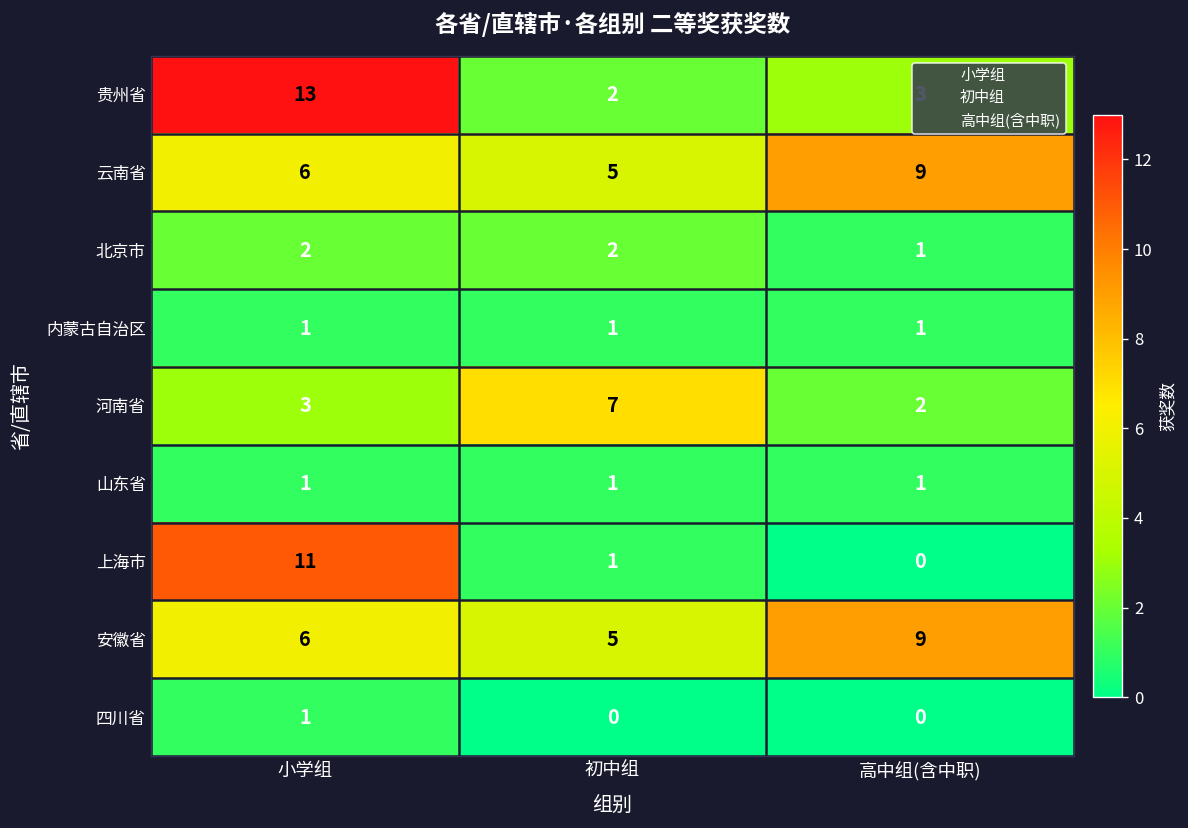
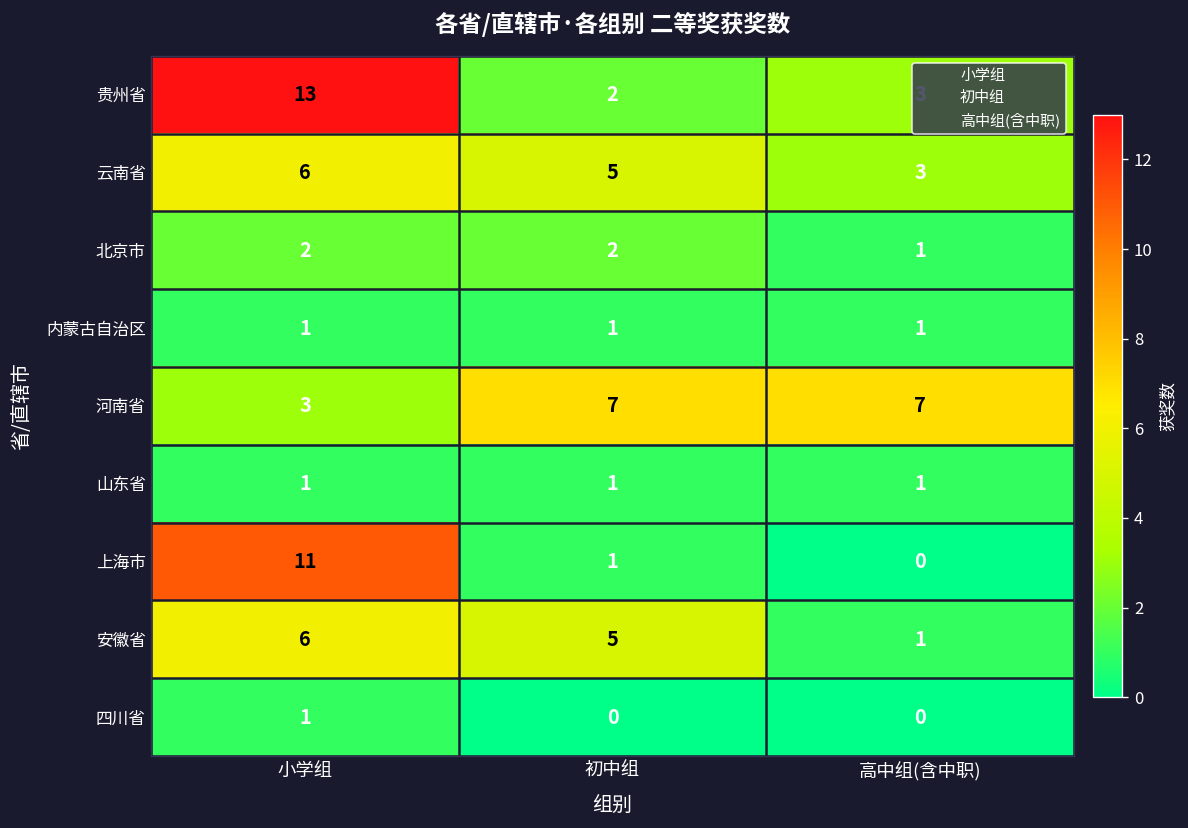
  {
    "贵州省": {
      "小学组": 13,
      "初中组": 2
    },
    "云南省": {
      "小学组": 6,
      "初中组": 5,
-     "高中组(含中职)": 9
+     "高中组(含中职)": 3
    },
    "北京市": {
      "小学组": 2,
      "初中组": 2,
      "高中组(含中职)": 1
    },
    "内蒙古自治区": {
      "小学组": 1,
      "初中组": 1,
      "高中组(含中职)": 1
    },
    "河南省": {
      "小学组": 3,
      "初中组": 7,
-     "高中组(含中职)": 2
+     "高中组(含中职)": 7
    },
    "山东省": {
      "小学组": 1,
      "初中组": 1,
      "高中组(含中职)": 1
    },
    "上海市": {
      "小学组": 11,
      "初中组": 1,
      "高中组(含中职)": 0
    },
    "安徽省": {
      "小学组": 6,
      "初中组": 5,
-     "高中组(含中职)": 9
+     "高中组(含中职)": 1
    },
    "四川省": {
      "小学组": 1,
      "初中组": 0,
      "高中组(含中职)": 0
    }
  }
